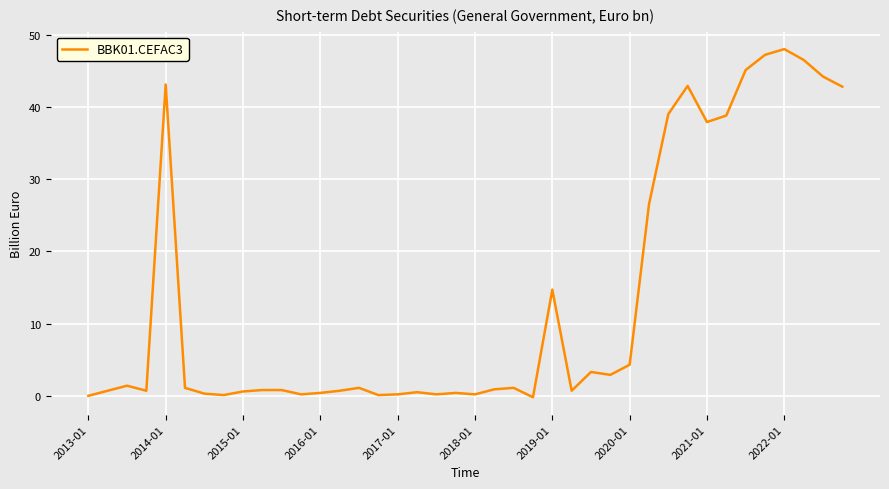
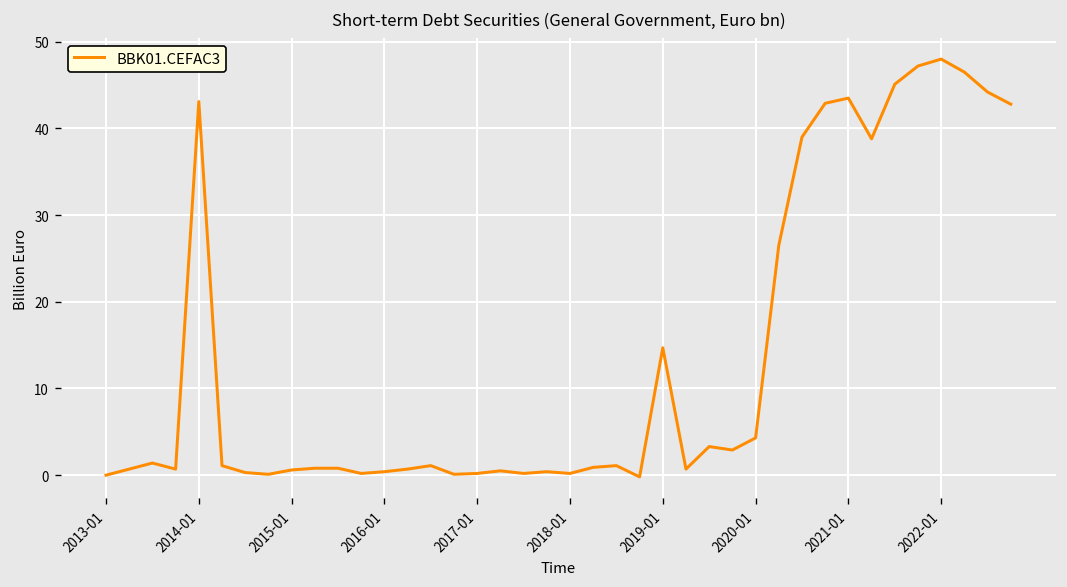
  {
    "2013-01": 0,
    "2014-01": 43,
    "2015-01": 1,
    "2016-01": 0,
    "2017-01": 0,
    "2018-01": 0,
    "2019-01": 15,
    "2020-01": 4,
-   "2021-01": 38,
+   "2021-01": 44,
    "2022-01": 48
  }
